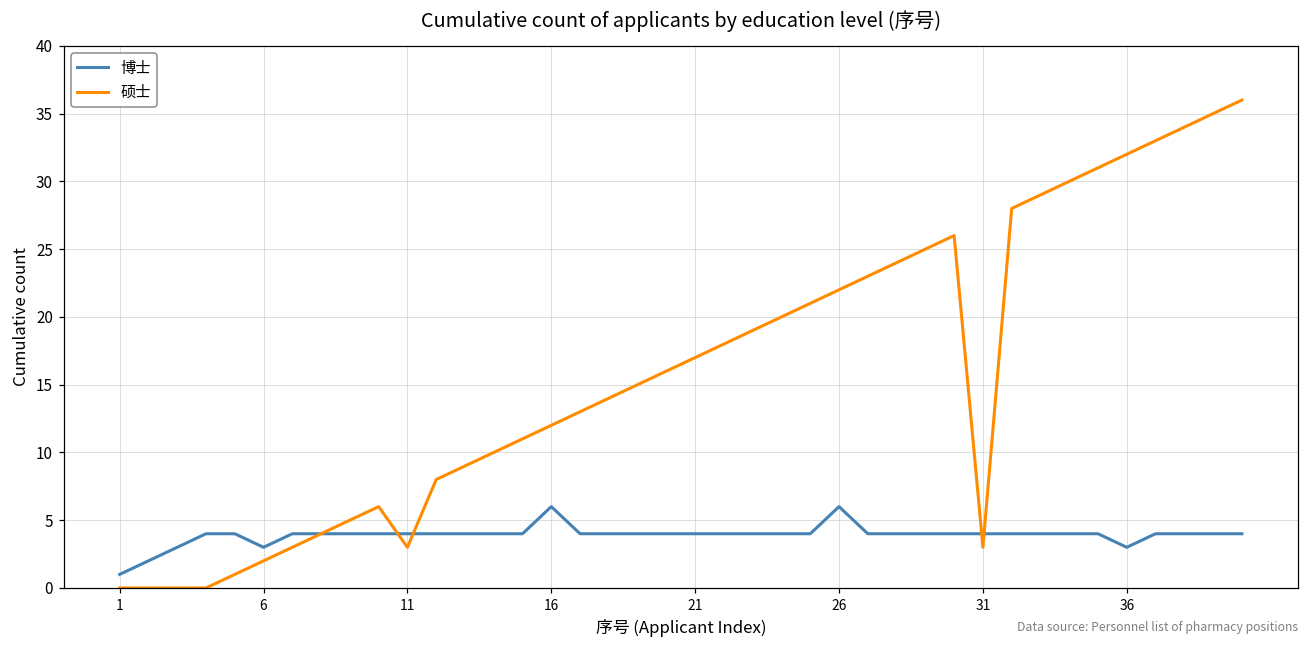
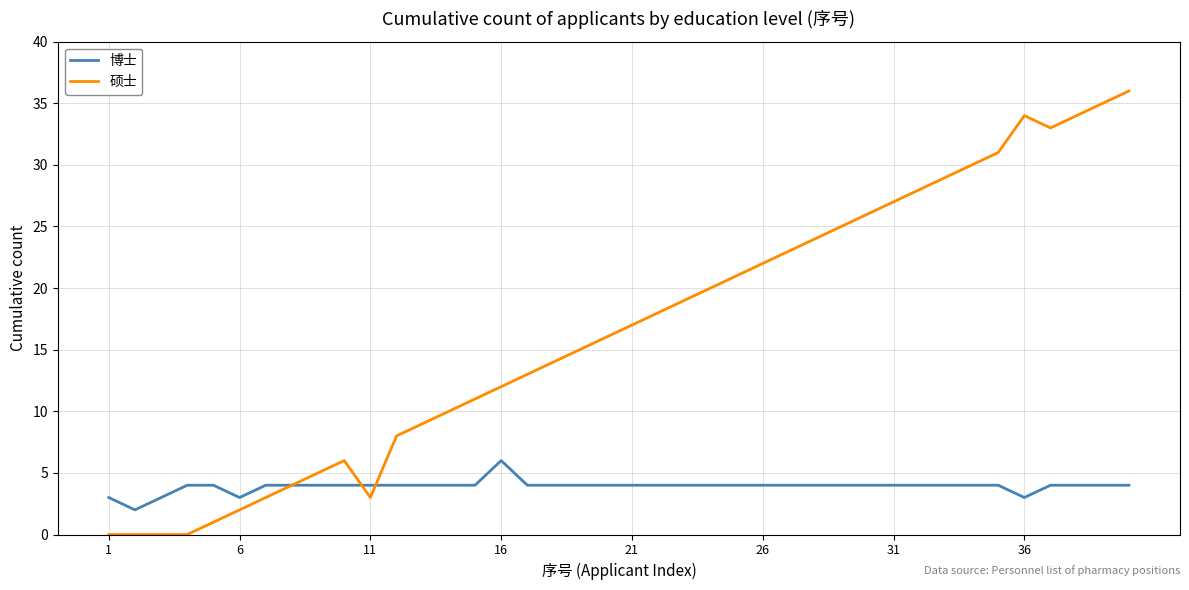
  {
    "博士": {
-     "1": 1,
+     "1": 3,
      "6": 3,
      "11": 4,
      "16": 6,
      "21": 4,
-     "26": 6,
+     "26": 4,
      "31": 4,
      "36": 3
    },
    "硕士": {
      "1": 0,
      "6": 2,
      "11": 3,
      "16": 12,
      "21": 17,
      "26": 22,
-     "31": 3,
-     "36": 32
+     "31": 27,
+     "36": 34
    }
  }
